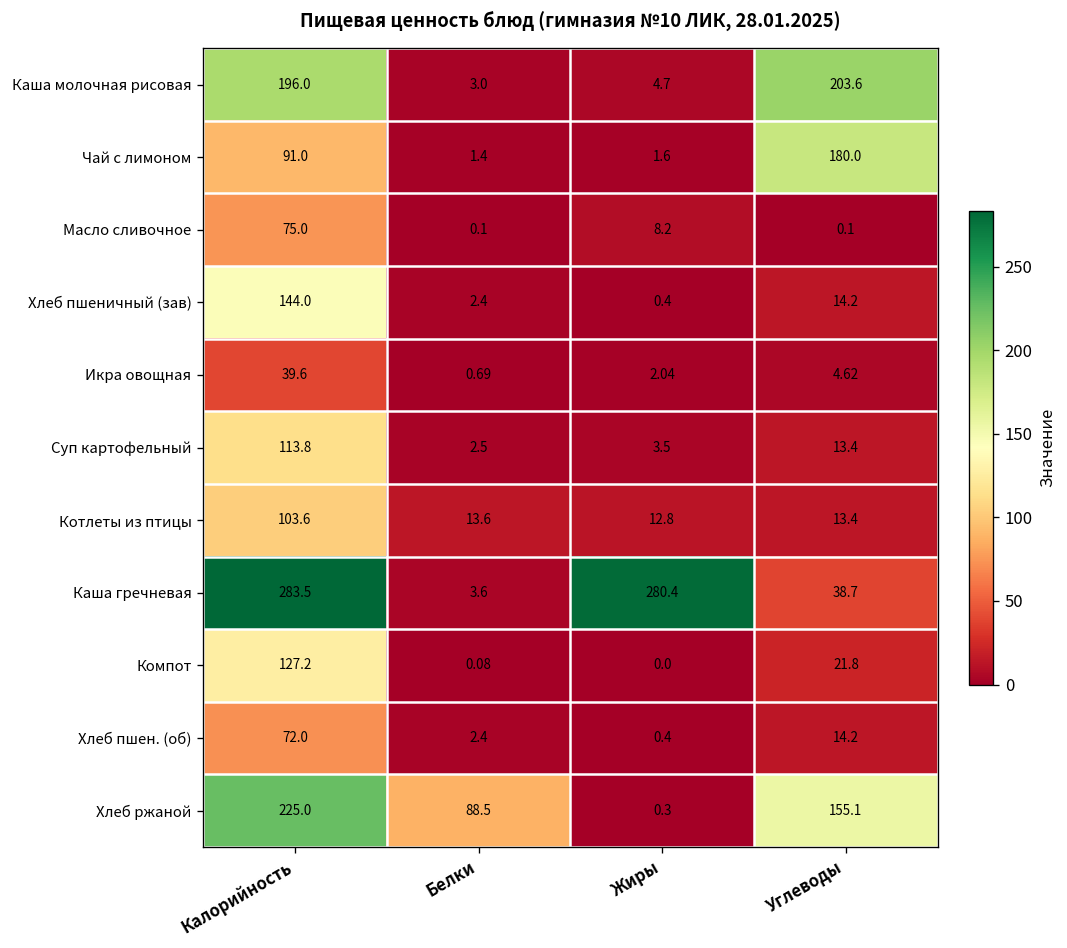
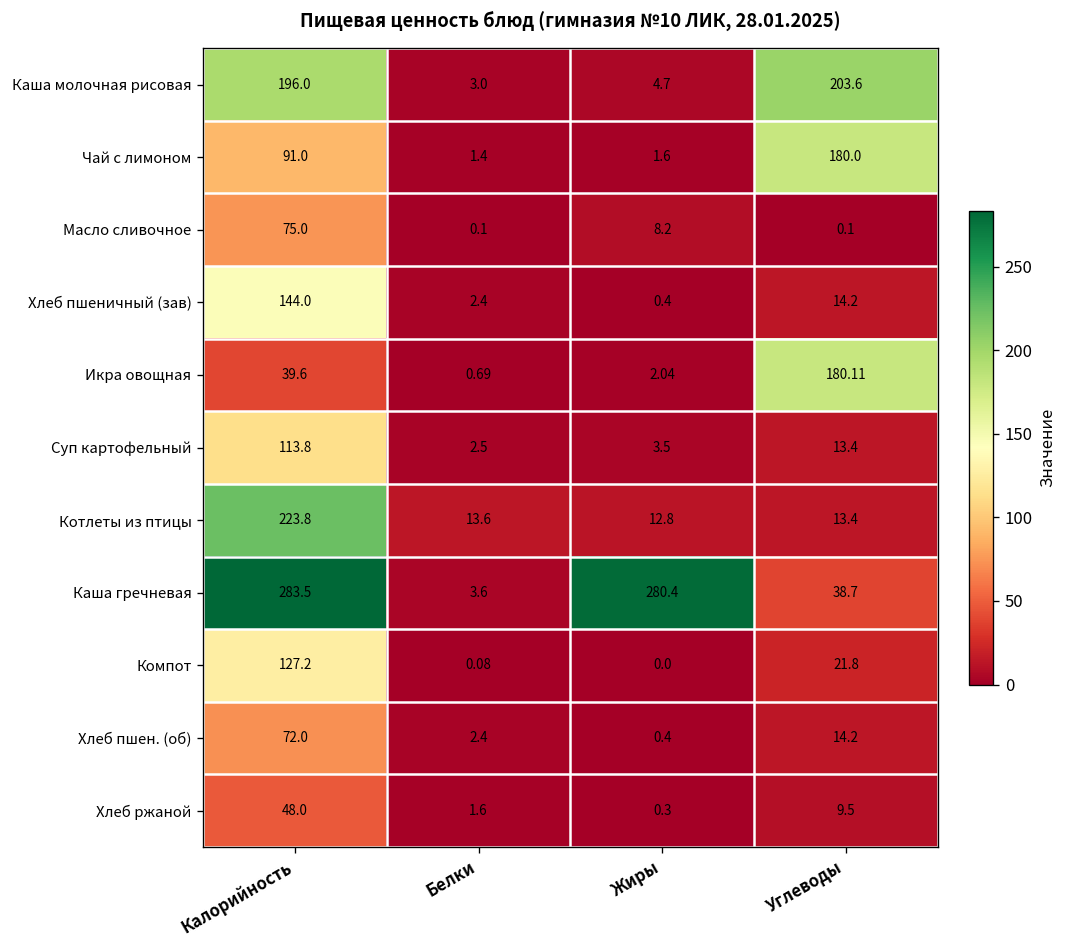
  {
    "Каша молочная рисовая": {
      "Калорийность": 196.0,
      "Белки": 3.0,
      "Жиры": 4.7,
      "Углеводы": 203.6
    },
    "Чай с лимоном": {
      "Калорийность": 91.0,
      "Белки": 1.4,
      "Жиры": 1.6,
      "Углеводы": 180.0
    },
    "Масло сливочное": {
      "Калорийность": 75.0,
      "Белки": 0.1,
      "Жиры": 8.2,
      "Углеводы": 0.1
    },
    "Хлеб пшеничный (зав)": {
      "Калорийность": 144.0,
      "Белки": 2.4,
      "Жиры": 0.4,
      "Углеводы": 14.2
    },
    "Икра овощная": {
      "Калорийность": 39.6,
      "Белки": 0.69,
      "Жиры": 2.04,
-     "Углеводы": 4.62
+     "Углеводы": 180.11
    },
    "Суп картофельный": {
      "Калорийность": 113.8,
      "Белки": 2.5,
      "Жиры": 3.5,
      "Углеводы": 13.4
    },
    "Котлеты из птицы": {
-     "Калорийность": 103.6,
+     "Калорийность": 223.8,
      "Белки": 13.6,
      "Жиры": 12.8,
      "Углеводы": 13.4
    },
    "Каша гречневая": {
      "Калорийность": 283.5,
      "Белки": 3.6,
      "Жиры": 280.4,
      "Углеводы": 38.7
    },
    "Компот": {
      "Калорийность": 127.2,
      "Белки": 0.08,
      "Жиры": 0.0,
      "Углеводы": 21.8
    },
    "Хлеб пшен. (об)": {
      "Калорийность": 72.0,
      "Белки": 2.4,
      "Жиры": 0.4,
      "Углеводы": 14.2
    },
    "Хлеб ржаной": {
-     "Калорийность": 225.0,
-     "Белки": 88.5,
+     "Калорийность": 48.0,
+     "Белки": 1.6,
      "Жиры": 0.3,
-     "Углеводы": 155.1
+     "Углеводы": 9.5
    }
  }
